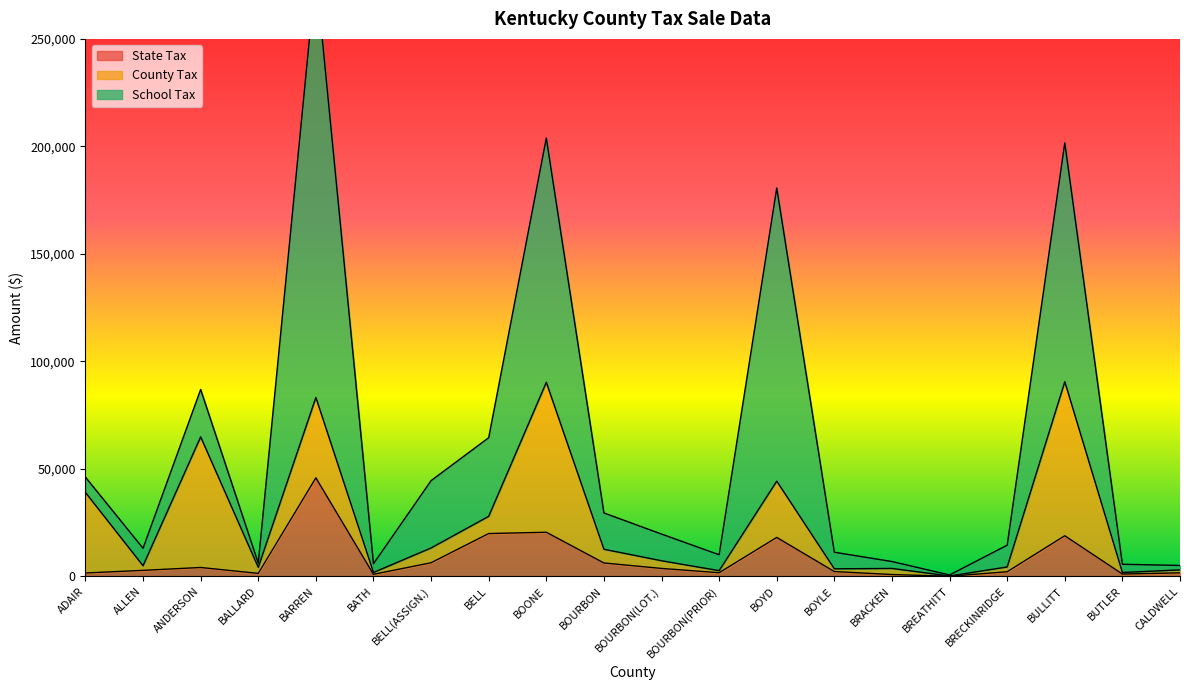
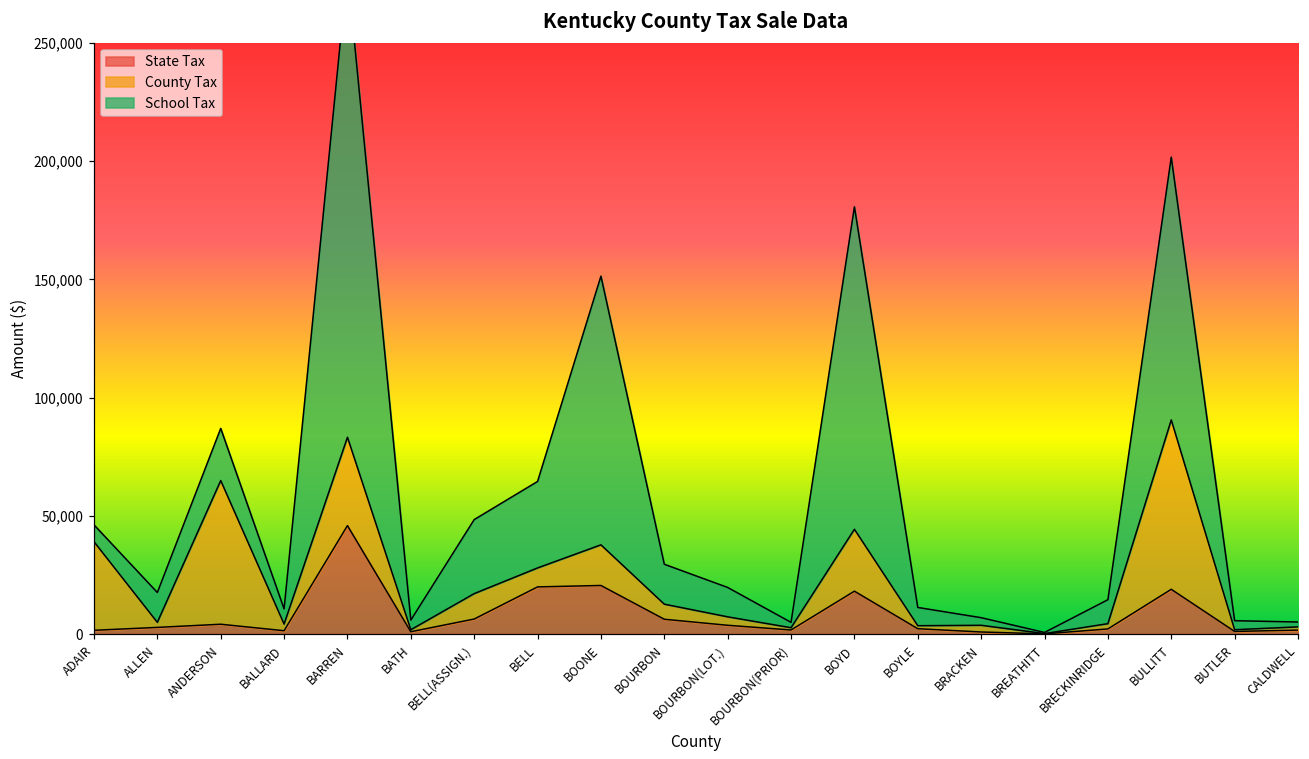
  {
    "State Tax": {
      "ADAIR": "2,000",
      "ALLEN": "3,000",
      "ANDERSON": "4,000",
      "BALLARD": "1,000",
      "BARREN": "46,000",
      "BELL(ASSIGN.)": "6,000",
      "BELL": "20,000",
      "BOONE": "21,000",
      "BOURBON": "6,000",
      "BOURBON(LOT.)": "4,000",
      "BOYD": "18,000",
      "BOYLE": "2,000",
      "BRACKEN": "1,000",
      "BRECKINRIDGE": "2,000",
      "BULLITT": "19,000",
      "CALDWELL": "2,000"
    },
    "County Tax": {
      "ADAIR": "37,000",
      "ALLEN": "2,000",
      "ANDERSON": "61,000",
      "BALLARD": "3,000",
      "BARREN": "37,000",
-     "BELL(ASSIGN.)": "7,000",
+     "BELL(ASSIGN.)": "11,000",
      "BELL": "8,000",
-     "BOONE": "70,000",
+     "BOONE": "17,000",
      "BOURBON": "6,000",
      "BOURBON(LOT.)": "4,000",
      "BOYD": "26,000",
      "BOYLE": "1,000",
      "BRACKEN": "3,000",
      "BRECKINRIDGE": "2,000",
      "BULLITT": "72,000",
      "CALDWELL": "1,000"
    },
    "School Tax": {
      "ADAIR": "7,000",
-     "ALLEN": "8,000",
+     "ALLEN": "13,000",
      "ANDERSON": "22,000",
-     "BALLARD": "2,000",
+     "BALLARD": "6,000",
      "BATH": "4,000",
      "BELL(ASSIGN.)": "31,000",
      "BELL": "37,000",
      "BOONE": "114,000",
      "BOURBON": "17,000",
      "BOURBON(LOT.)": "12,000",
-     "BOURBON(PRIOR)": "7,000",
+     "BOURBON(PRIOR)": "2,000",
      "BOYD": "136,000",
      "BOYLE": "8,000",
      "BRACKEN": "3,000",
      "BRECKINRIDGE": "10,000",
      "BULLITT": "111,000",
      "BUTLER": "4,000",
      "CALDWELL": "2,000"
    }
  }
